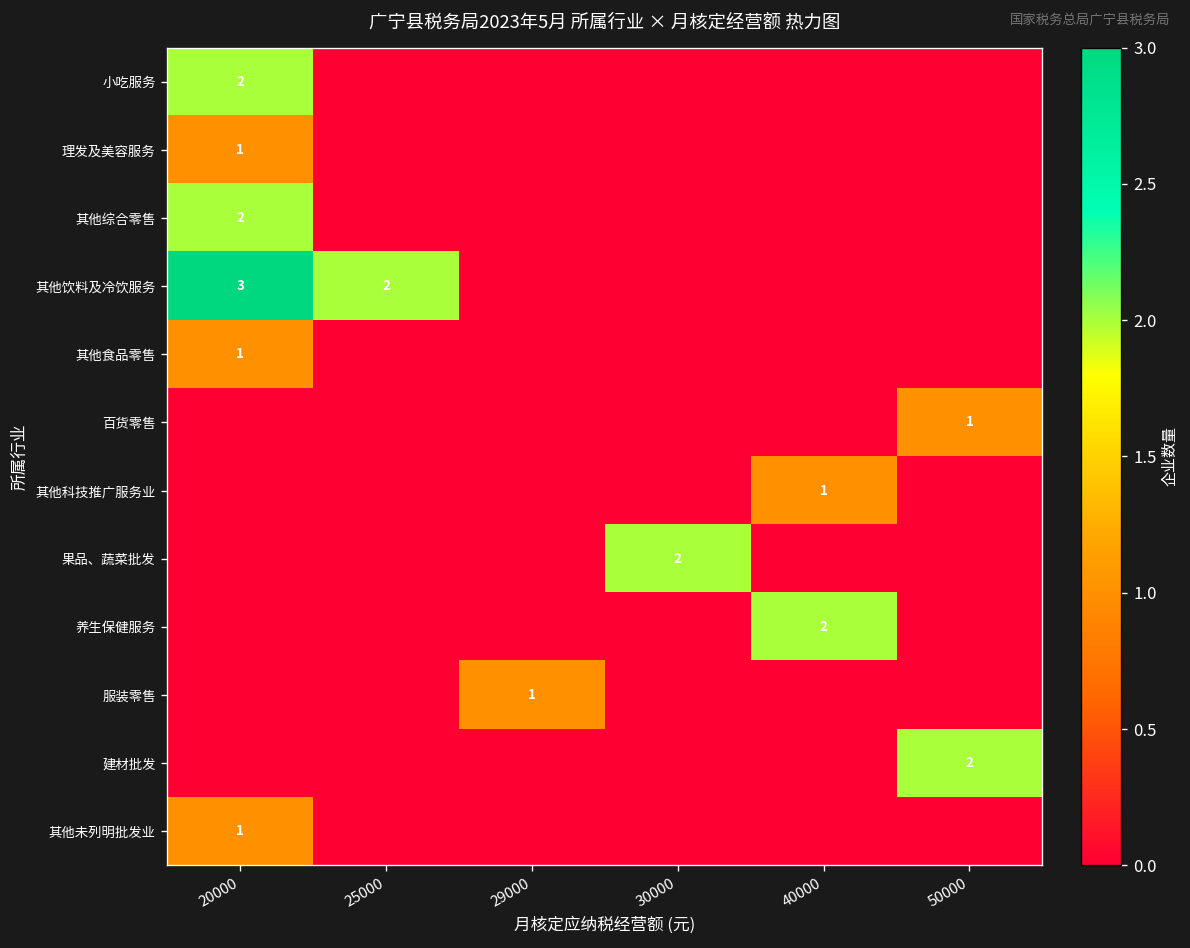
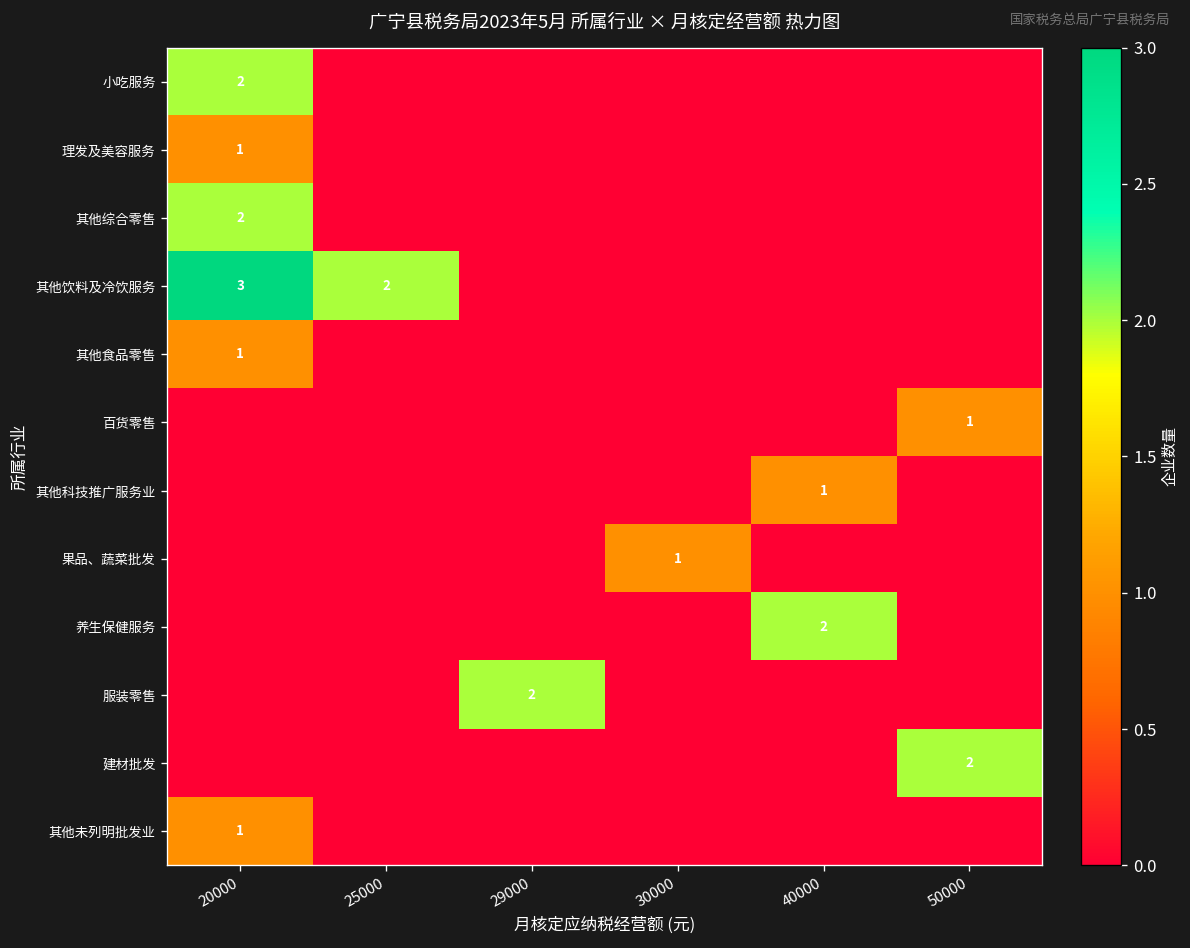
  {
    "小吃服务": {
      "20000": 2
    },
    "理发及美容服务": {
      "20000": 1
    },
    "其他综合零售": {
      "20000": 2
    },
    "其他饮料及冷饮服务": {
      "20000": 3,
      "25000": 2
    },
    "其他食品零售": {
      "20000": 1
    },
    "百货零售": {
      "50000": 1
    },
    "其他科技推广服务业": {
      "40000": 1
    },
    "果品、蔬菜批发": {
-     "30000": 2
+     "30000": 1
    },
    "养生保健服务": {
      "40000": 2
    },
    "服装零售": {
-     "29000": 1
+     "29000": 2
    },
    "建材批发": {
      "50000": 2
    },
    "其他未列明批发业": {
      "20000": 1
    }
  }
